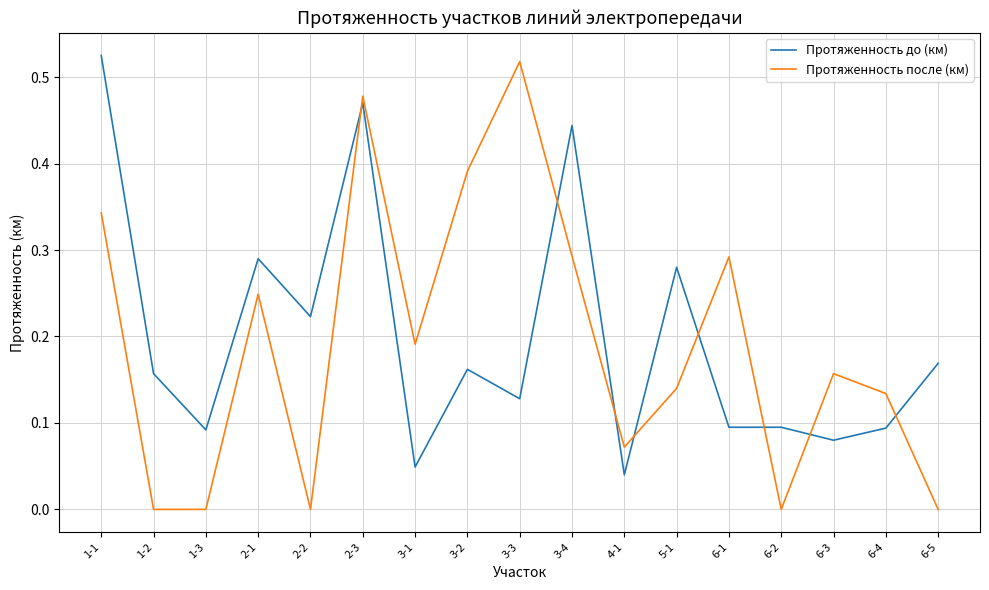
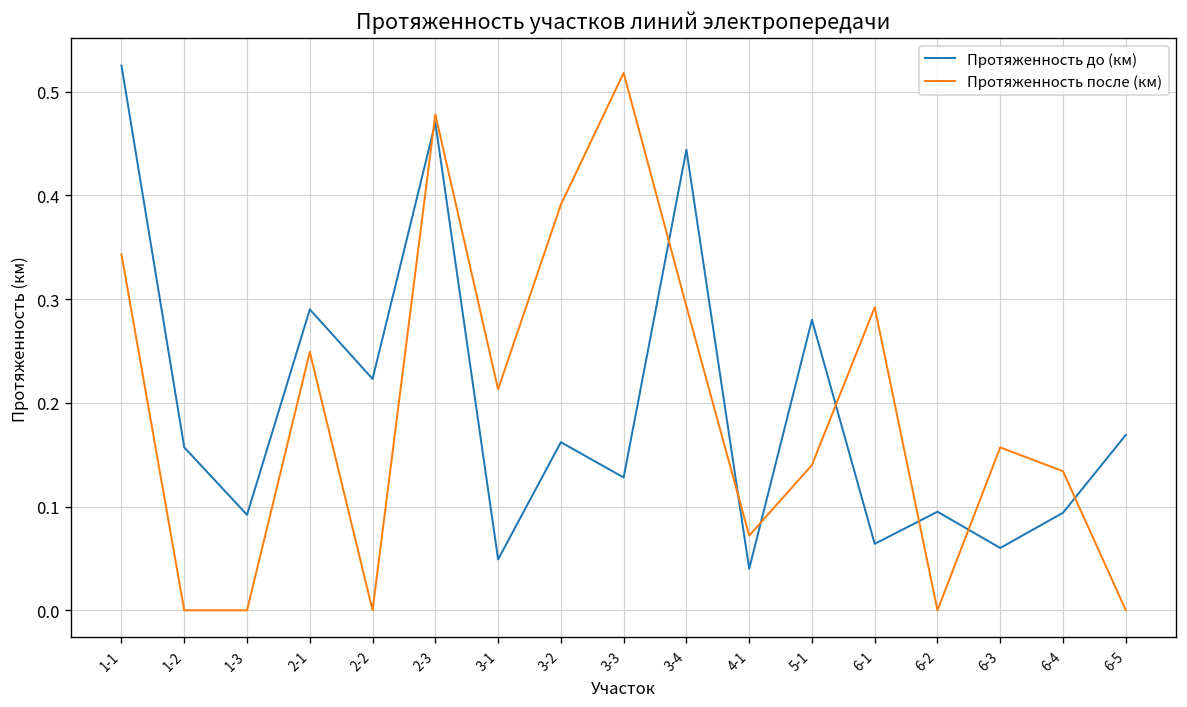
  {
    "Протяженность до (км)": {
      "1-1": 0.53,
      "1-2": 0.16,
      "1-3": 0.09,
      "2-1": 0.29,
      "2-2": 0.22,
      "2-3": 0.47,
      "3-1": 0.05,
      "3-2": 0.16,
      "3-3": 0.13,
      "3-4": 0.44,
      "4-1": 0.04,
      "5-1": 0.28,
-     "6-1": 0.10,
+     "6-1": 0.06,
      "6-2": 0.10,
-     "6-3": 0.08,
+     "6-3": 0.06,
      "6-4": 0.09,
      "6-5": 0.17
    },
    "Протяженность после (км)": {
      "1-1": 0.34,
      "1-2": 0.00,
      "1-3": 0.00,
      "2-1": 0.25,
      "2-2": 0.00,
      "2-3": 0.48,
-     "3-1": 0.19,
+     "3-1": 0.21,
      "3-2": 0.39,
      "3-3": 0.52,
      "3-4": 0.29,
      "4-1": 0.07,
      "5-1": 0.14,
      "6-1": 0.29,
      "6-2": 0.00,
      "6-3": 0.16,
      "6-4": 0.13,
      "6-5": 0.00
    }
  }
